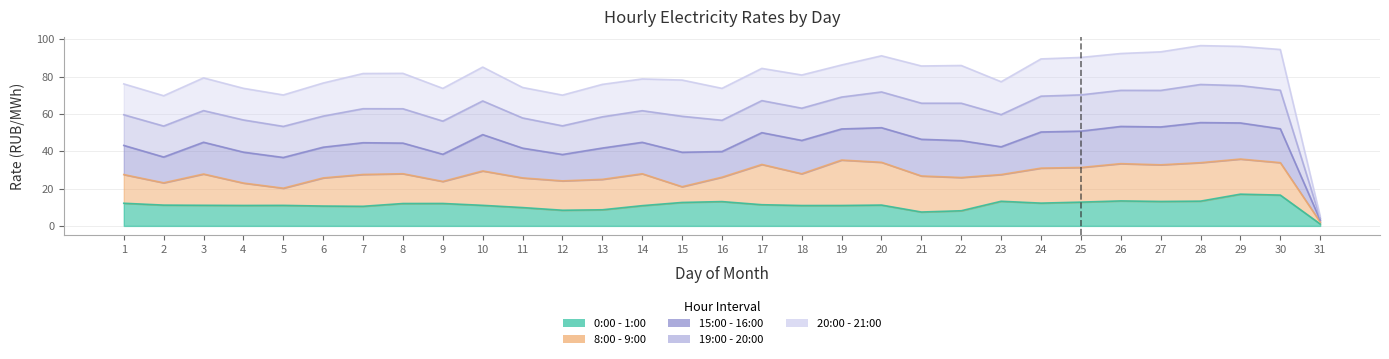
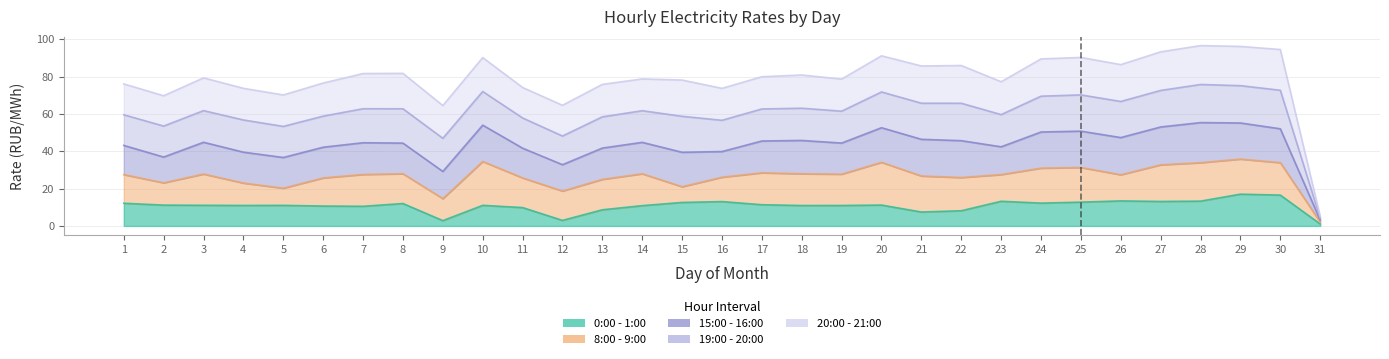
  {
    "0:00 - 1:00": {
      "1": 12,
      "2": 11,
      "3": 11,
      "4": 11,
      "5": 11,
      "6": 11,
      "7": 10,
      "8": 12,
-     "9": 12,
+     "9": 3,
      "10": 11,
      "11": 10,
-     "12": 8,
+     "12": 3,
      "13": 9,
      "14": 11,
      "15": 13,
      "16": 13,
      "17": 11,
      "18": 11,
      "19": 11,
      "20": 11,
      "21": 7,
      "22": 8,
      "23": 13,
      "24": 12,
      "25": 13,
      "26": 13,
      "27": 13,
      "28": 13,
      "29": 17,
      "30": 16
    },
    "8:00 - 9:00": {
      "1": 15,
      "2": 12,
      "3": 17,
      "4": 12,
      "5": 9,
      "6": 15,
      "7": 17,
      "8": 16,
      "9": 12,
-     "10": 18,
+     "10": 23,
      "11": 16,
      "12": 16,
      "13": 16,
      "14": 17,
      "15": 8,
      "16": 13,
-     "17": 22,
+     "17": 17,
      "18": 17,
-     "19": 24,
+     "19": 17,
      "20": 23,
      "21": 19,
      "22": 18,
      "23": 14,
      "24": 19,
      "25": 19,
-     "26": 20,
+     "26": 14,
      "27": 20,
      "28": 21,
      "29": 19,
      "30": 17
    }
  }
